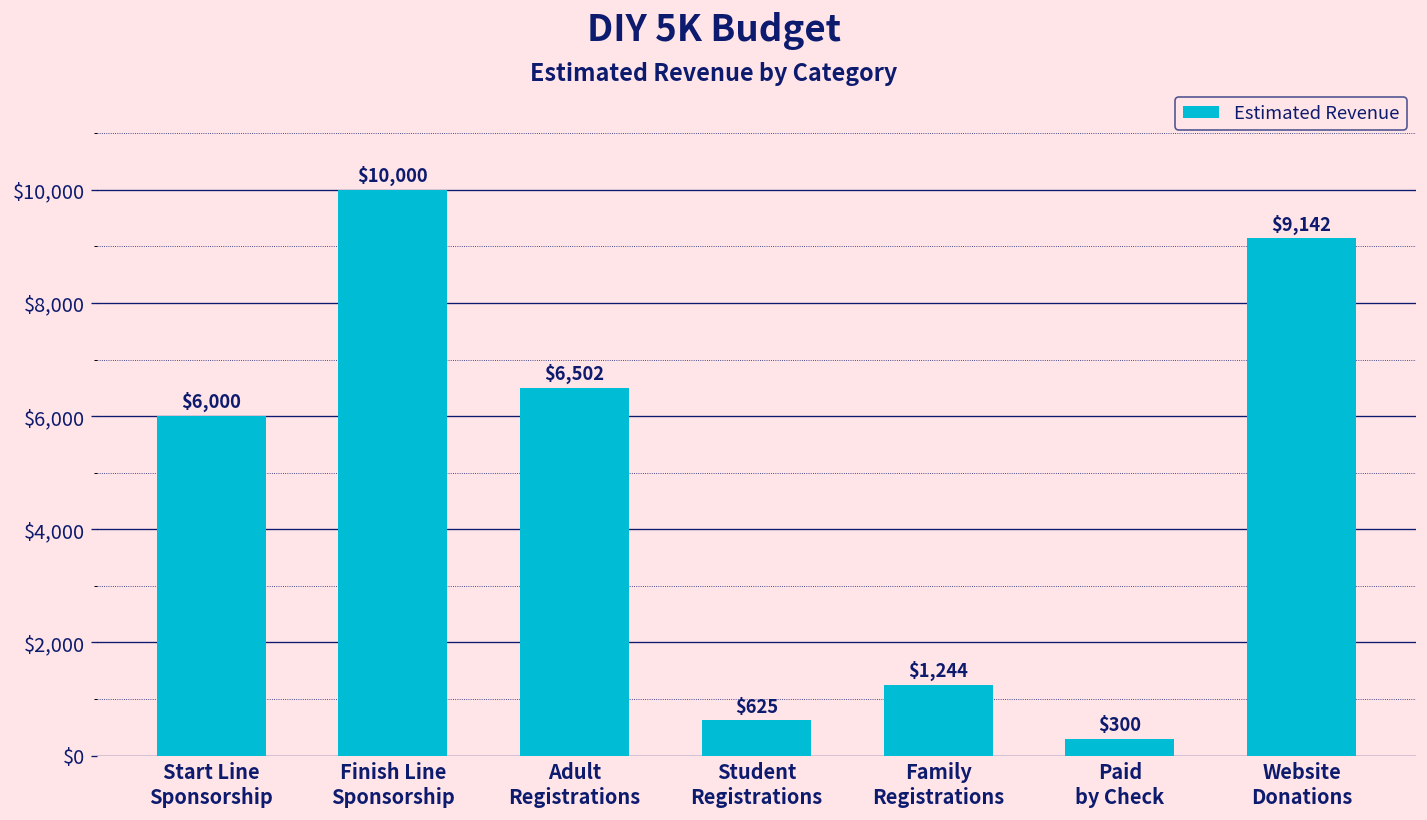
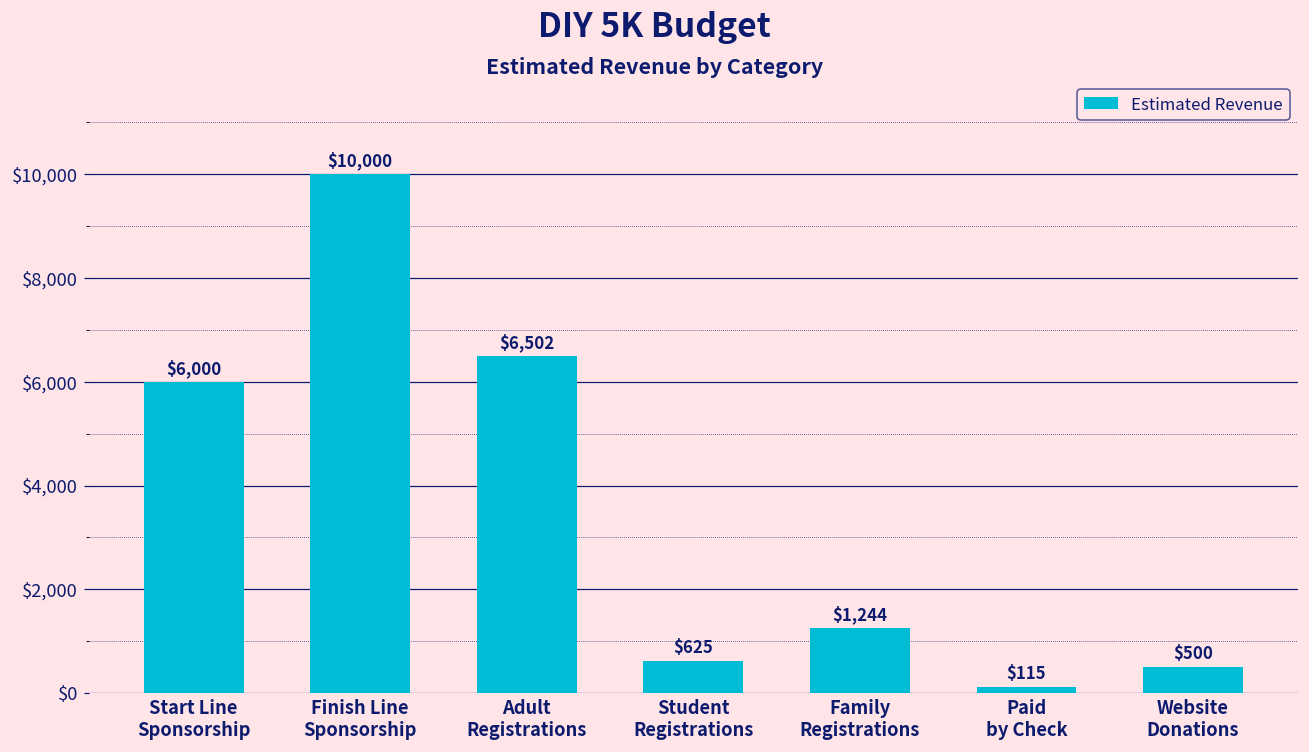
  {
    "Start Line Sponsorship": "$6,000",
    "Finish Line Sponsorship": "$10,000",
    "Adult Registrations": "$6,502",
    "Student Registrations": "$625",
    "Family Registrations": "$1,244",
-   "Paid by Check": "$300",
-   "Website Donations": "$9,142"
+   "Paid by Check": "$115",
+   "Website Donations": "$500"
  }
